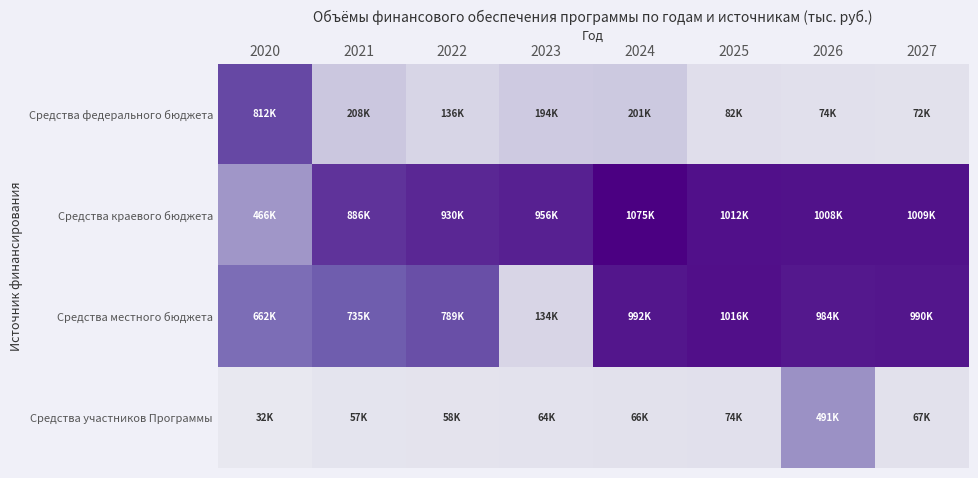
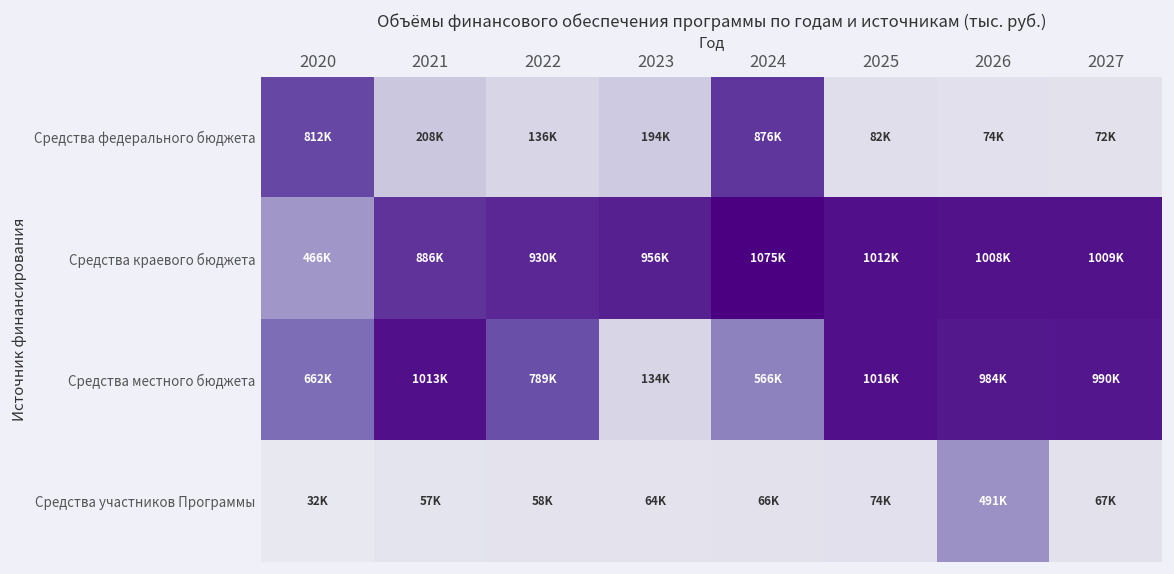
  {
    "Средства федерального бюджета": {
      "2020": "812K",
      "2021": "208K",
      "2022": "136K",
      "2023": "194K",
-     "2024": "201K",
+     "2024": "876K",
      "2025": "82K",
      "2026": "74K",
      "2027": "72K"
    },
    "Средства краевого бюджета": {
      "2020": "466K",
      "2021": "886K",
      "2022": "930K",
      "2023": "956K",
      "2024": "1075K",
      "2025": "1012K",
      "2026": "1008K",
      "2027": "1009K"
    },
    "Средства местного бюджета": {
      "2020": "662K",
-     "2021": "735K",
+     "2021": "1013K",
      "2022": "789K",
      "2023": "134K",
-     "2024": "992K",
+     "2024": "566K",
      "2025": "1016K",
      "2026": "984K",
      "2027": "990K"
    },
    "Средства участников Программы": {
      "2020": "32K",
      "2021": "57K",
      "2022": "58K",
      "2023": "64K",
      "2024": "66K",
      "2025": "74K",
      "2026": "491K",
      "2027": "67K"
    }
  }
